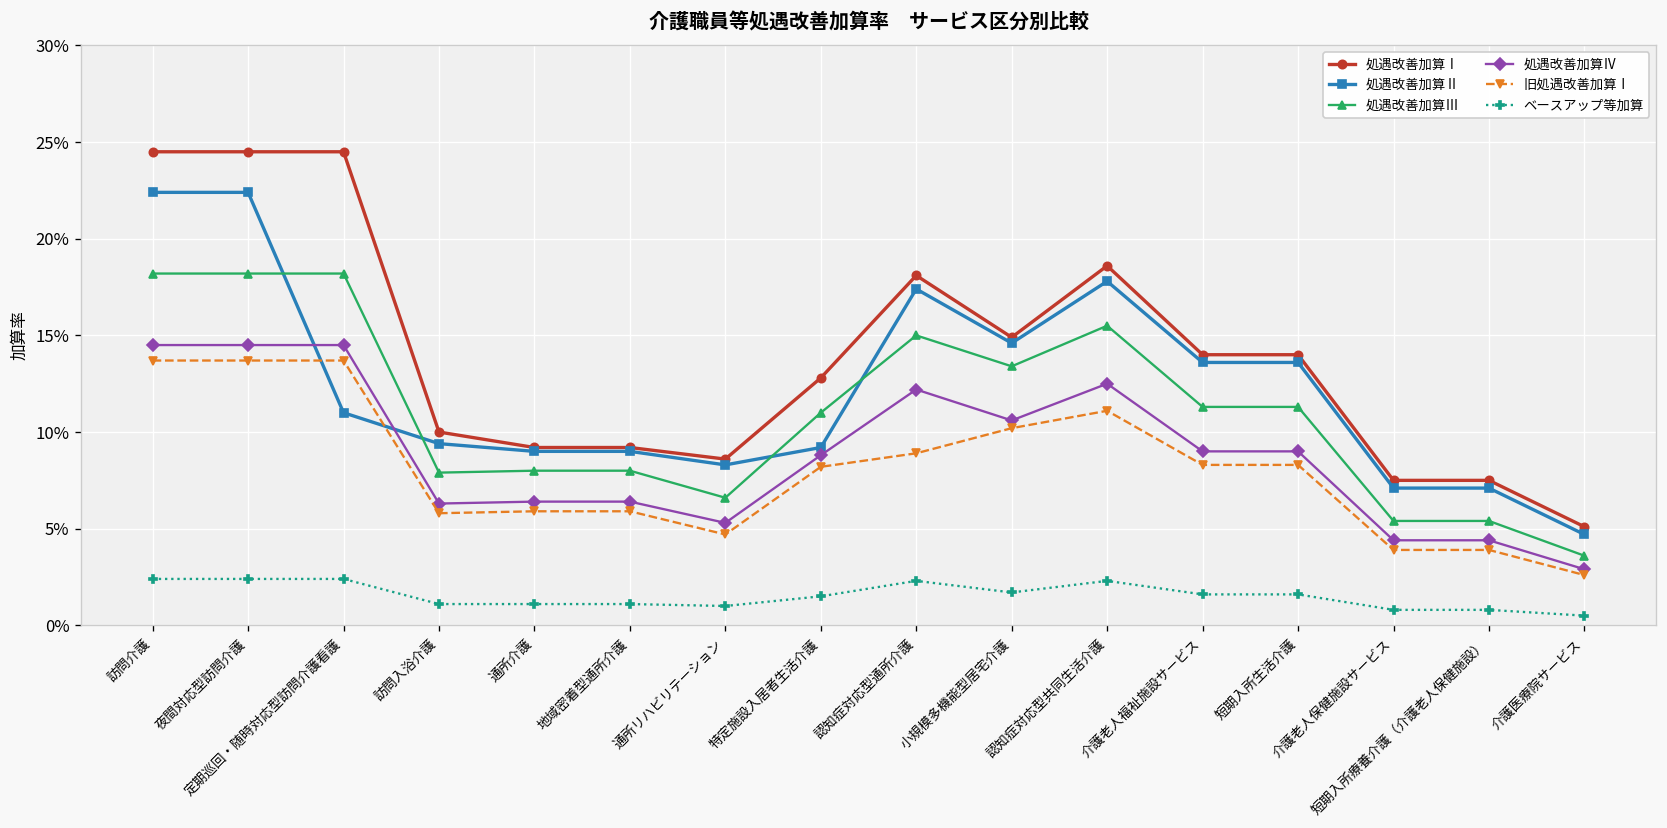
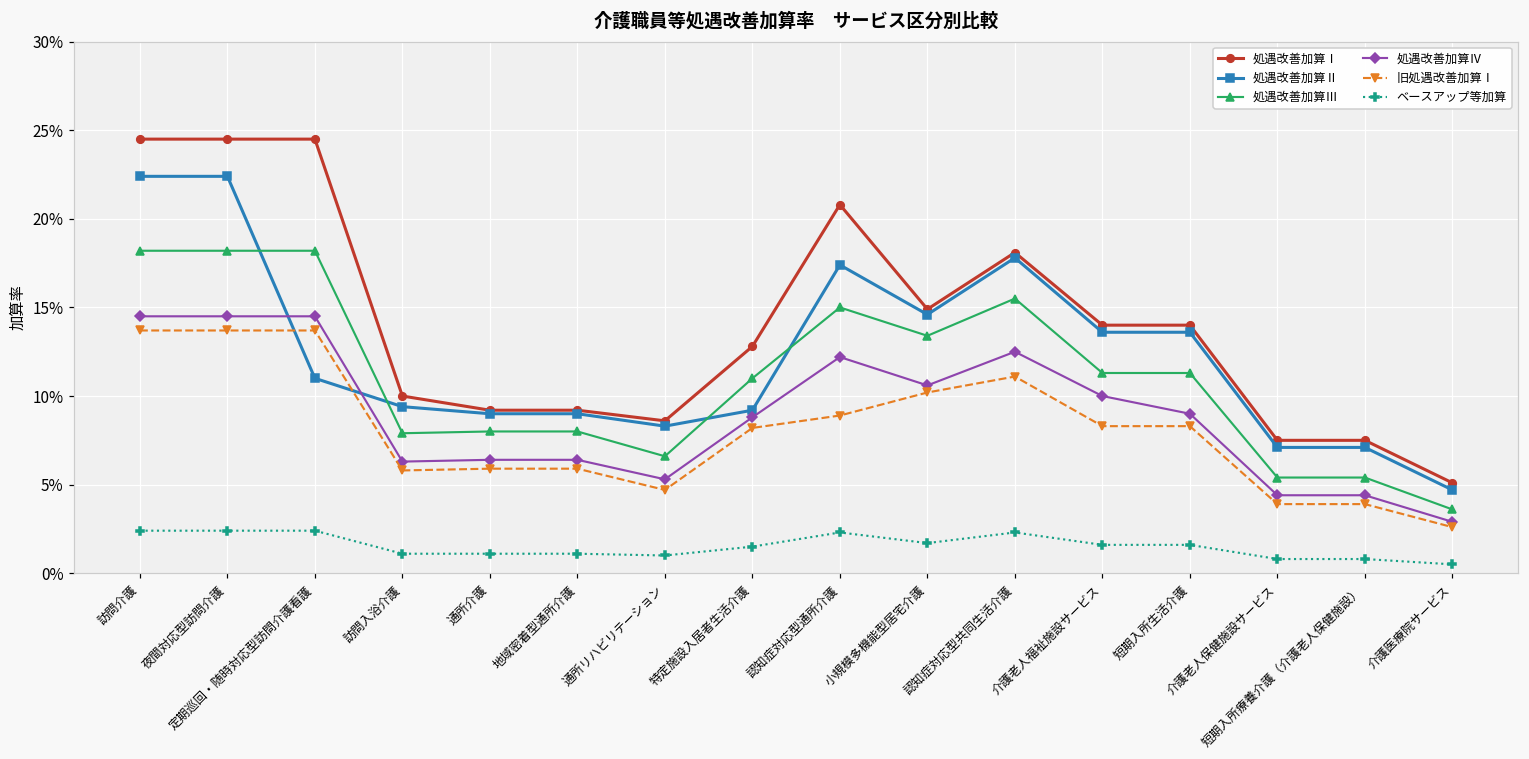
  {
    "処遇改善加算Ⅰ": {
      "訪問介護": "24.5%",
      "夜間対応型訪問介護": "24.5%",
      "定期巡回・随時対応型訪問介護看護": "24.5%",
      "訪問入浴介護": "10.0%",
      "通所介護": "9.2%",
      "地域密着型通所介護": "9.2%",
      "通所リハビリテーション": "8.6%",
      "特定施設入居者生活介護": "12.8%",
-     "認知症対応型通所介護": "18.1%",
+     "認知症対応型通所介護": "20.8%",
      "小規模多機能型居宅介護": "14.9%",
-     "認知症対応型共同生活介護": "18.6%",
+     "認知症対応型共同生活介護": "18.1%",
      "介護老人福祉施設サービス": "14.0%",
      "短期入所生活介護": "14.0%",
      "介護老人保健施設サービス": "7.5%",
      "短期入所療養介護（介護老人保健施設）": "7.5%",
      "介護医療院サービス": "5.1%"
    },
    "処遇改善加算Ⅱ": {
      "訪問介護": "22.4%",
      "夜間対応型訪問介護": "22.4%",
      "定期巡回・随時対応型訪問介護看護": "11.0%",
      "訪問入浴介護": "9.4%",
      "通所介護": "9.0%",
      "地域密着型通所介護": "9.0%",
      "通所リハビリテーション": "8.3%",
      "特定施設入居者生活介護": "9.2%",
      "認知症対応型通所介護": "17.4%",
      "小規模多機能型居宅介護": "14.6%",
      "認知症対応型共同生活介護": "17.8%",
      "介護老人福祉施設サービス": "13.6%",
      "短期入所生活介護": "13.6%",
      "介護老人保健施設サービス": "7.1%",
      "短期入所療養介護（介護老人保健施設）": "7.1%",
      "介護医療院サービス": "4.7%"
    },
    "処遇改善加算Ⅳ": {
      "訪問介護": "14.5%",
      "夜間対応型訪問介護": "14.5%",
      "定期巡回・随時対応型訪問介護看護": "14.5%",
      "訪問入浴介護": "6.3%",
      "通所介護": "6.4%",
      "地域密着型通所介護": "6.4%",
      "通所リハビリテーション": "5.3%",
      "特定施設入居者生活介護": "8.8%",
      "認知症対応型通所介護": "12.2%",
      "小規模多機能型居宅介護": "10.6%",
      "認知症対応型共同生活介護": "12.5%",
-     "介護老人福祉施設サービス": "9.0%",
+     "介護老人福祉施設サービス": "10.0%",
      "短期入所生活介護": "9.0%",
      "介護老人保健施設サービス": "4.4%",
      "短期入所療養介護（介護老人保健施設）": "4.4%",
      "介護医療院サービス": "2.9%"
    },
    "旧処遇改善加算Ⅰ": {
      "訪問介護": "13.7%",
      "夜間対応型訪問介護": "13.7%",
      "定期巡回・随時対応型訪問介護看護": "13.7%",
      "訪問入浴介護": "5.8%",
      "通所介護": "5.9%",
      "地域密着型通所介護": "5.9%",
      "通所リハビリテーション": "4.7%",
      "特定施設入居者生活介護": "8.2%",
      "認知症対応型通所介護": "8.9%",
      "小規模多機能型居宅介護": "10.2%",
      "認知症対応型共同生活介護": "11.1%",
      "介護老人福祉施設サービス": "8.3%",
      "短期入所生活介護": "8.3%",
      "介護老人保健施設サービス": "3.9%",
      "短期入所療養介護（介護老人保健施設）": "3.9%",
      "介護医療院サービス": "2.6%"
    }
  }
